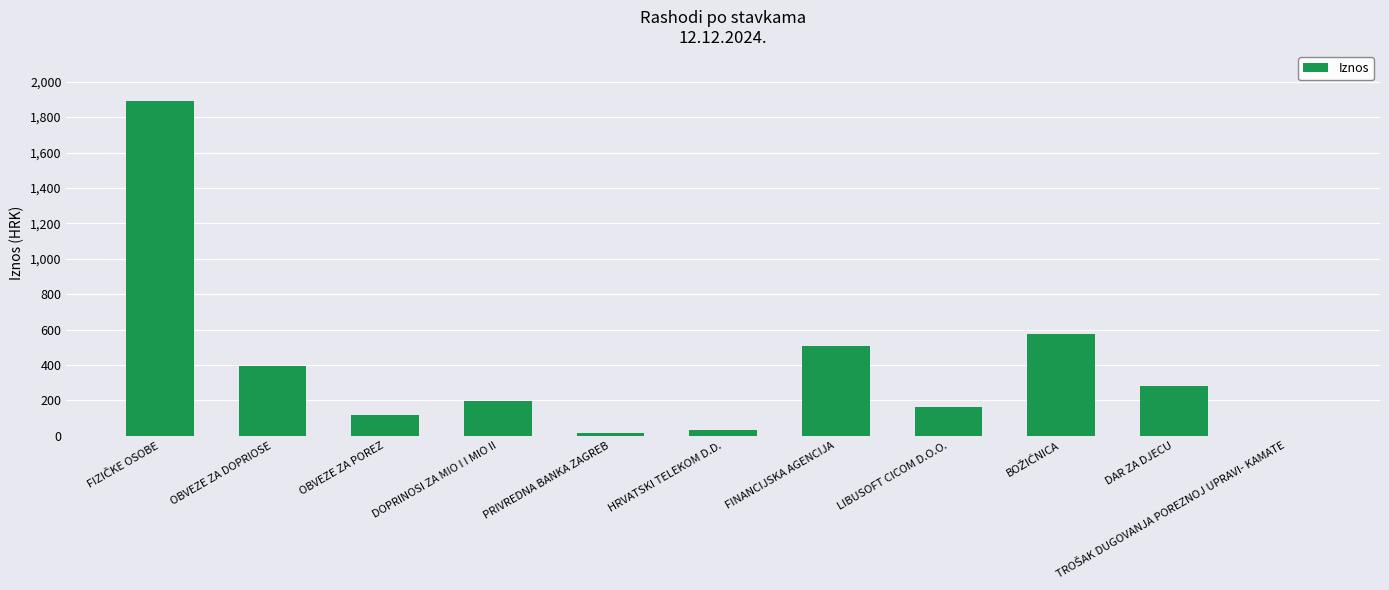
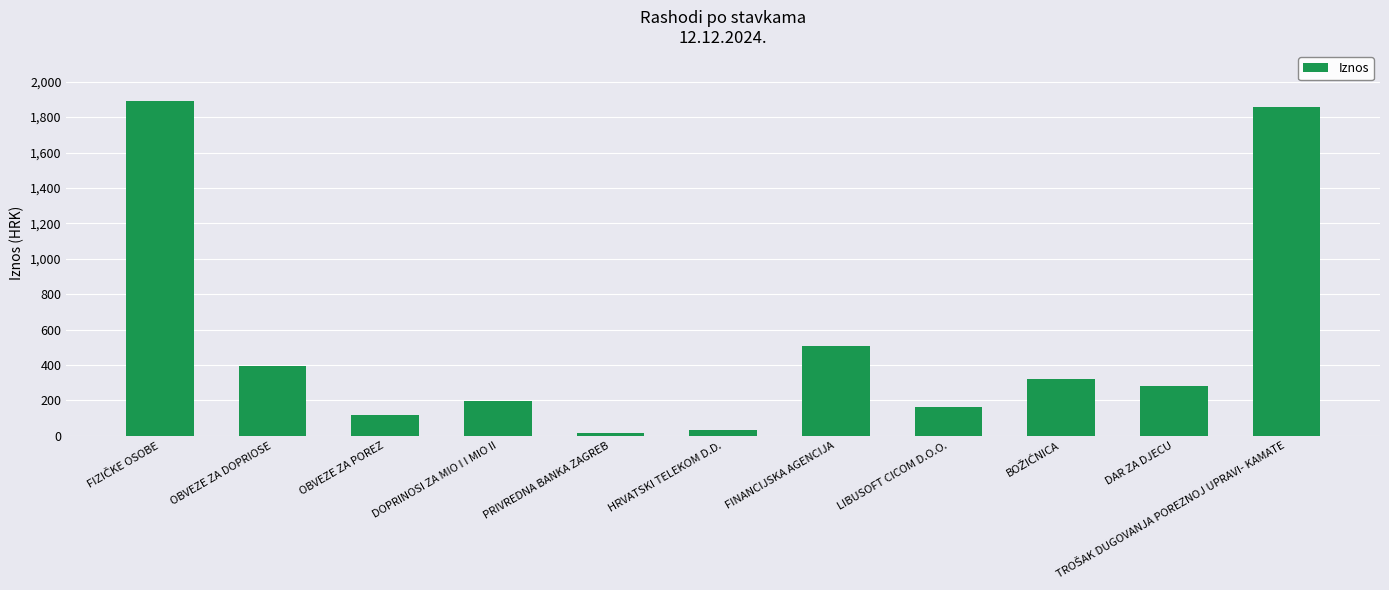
  {
    "FIZIČKE OSOBE": "1,890",
    "OBVEZE ZA DOPRIOSE": "400",
    "OBVEZE ZA POREZ": "120",
    "DOPRINOSI ZA MIO I I MIO II": "200",
    "PRIVREDNA BANKA ZAGREB": "20",
    "HRVATSKI TELEKOM D.D.": "30",
    "FINANCIJSKA AGENCIJA": "510",
    "LIBUSOFT CICOM D.O.O.": "160",
-   "BOŽIĆNICA": "570",
+   "BOŽIĆNICA": "320",
    "DAR ZA DJECU": "280",
-   "TROŠAK DUGOVANJA POREZNOJ UPRAVI- KAMATE": "0"
+   "TROŠAK DUGOVANJA POREZNOJ UPRAVI- KAMATE": "1,860"
  }
